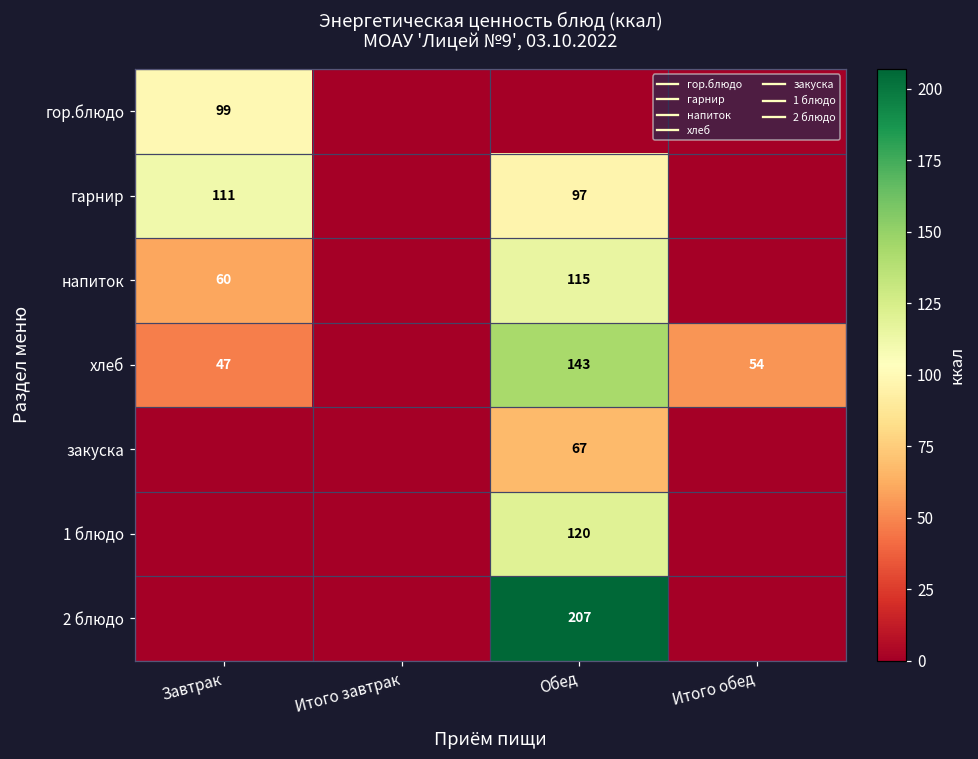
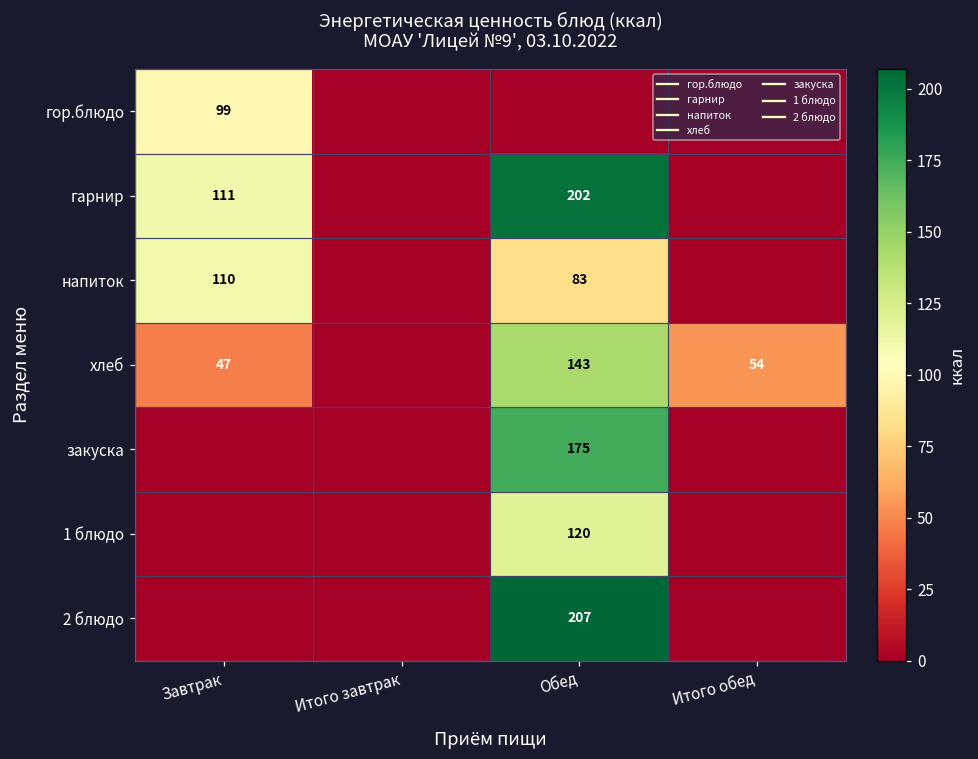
  {
    "гор.блюдо": {
      "Завтрак": 99
    },
    "гарнир": {
      "Завтрак": 111,
-     "Обед": 97
+     "Обед": 202
    },
    "напиток": {
-     "Завтрак": 60,
-     "Обед": 115
+     "Завтрак": 110,
+     "Обед": 83
    },
    "хлеб": {
      "Завтрак": 47,
      "Обед": 143,
      "Итого обед": 54
    },
    "закуска": {
-     "Обед": 67
+     "Обед": 175
    },
    "1 блюдо": {
      "Обед": 120
    },
    "2 блюдо": {
      "Обед": 207
    }
  }
